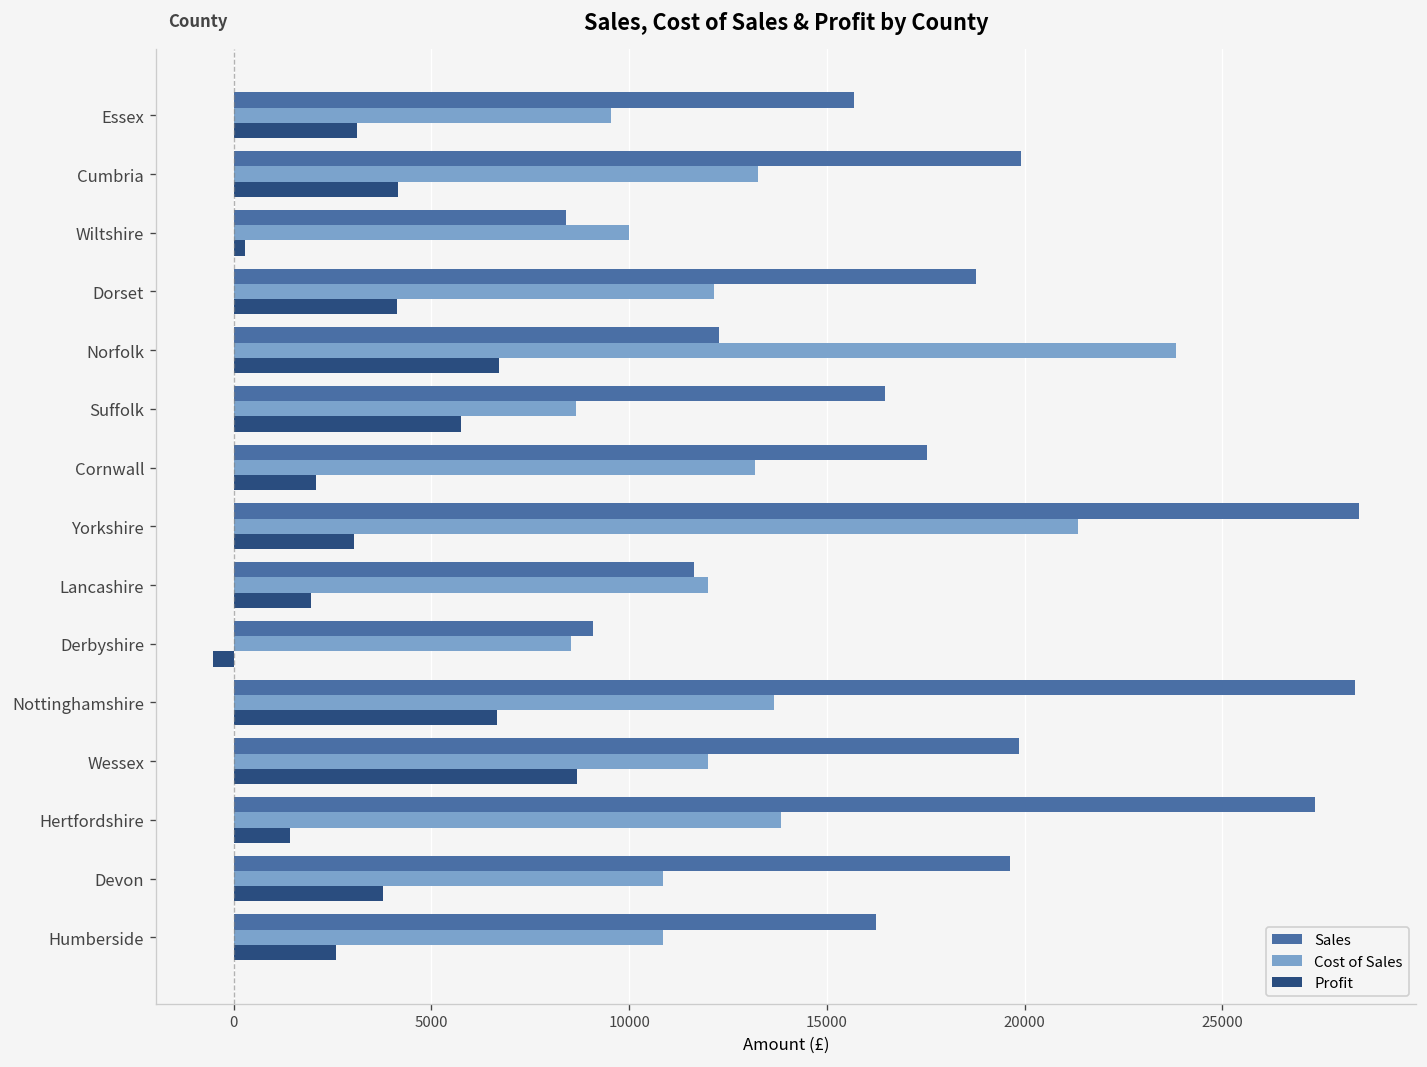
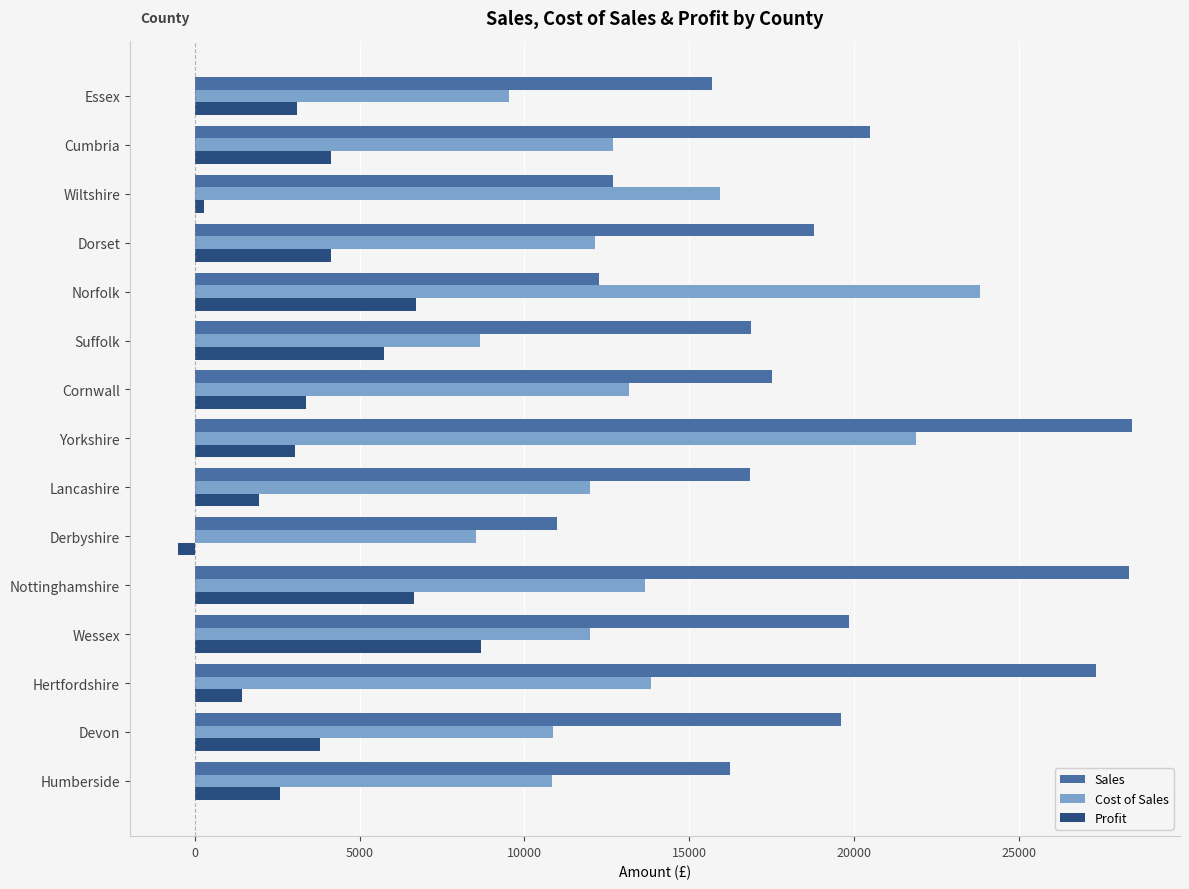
  {
    "Sales": {
      "Essex": 15700,
-     "Cumbria": 19900,
-     "Wiltshire": 8400,
+     "Cumbria": 20500,
+     "Wiltshire": 12700,
      "Dorset": 18800,
      "Norfolk": 12300,
-     "Suffolk": 16500,
+     "Suffolk": 16900,
      "Cornwall": 17500,
      "Yorkshire": 28400,
-     "Lancashire": 11600,
-     "Derbyshire": 9100,
+     "Lancashire": 16900,
+     "Derbyshire": 11000,
      "Nottinghamshire": 28300,
      "Wessex": 19900,
      "Hertfordshire": 27300,
      "Devon": 19600,
      "Humberside": 16300
    },
    "Cost of Sales": {
      "Essex": 9500,
-     "Cumbria": 13300,
-     "Wiltshire": 10000,
+     "Cumbria": 12700,
+     "Wiltshire": 15900,
      "Dorset": 12200,
      "Norfolk": 23800,
      "Suffolk": 8700,
      "Cornwall": 13200,
-     "Yorkshire": 21400,
+     "Yorkshire": 21900,
      "Lancashire": 12000,
      "Derbyshire": 8500,
      "Nottinghamshire": 13700,
      "Wessex": 12000,
      "Hertfordshire": 13800,
      "Devon": 10900,
      "Humberside": 10900
    },
    "Profit": {
      "Essex": 3100,
      "Cumbria": 4100,
      "Wiltshire": 300,
      "Dorset": 4100,
      "Norfolk": 6700,
      "Suffolk": 5700,
-     "Cornwall": 2100,
+     "Cornwall": 3400,
      "Yorkshire": 3000,
      "Lancashire": 2000,
      "Derbyshire": -500,
      "Nottinghamshire": 6700,
      "Wessex": 8700,
      "Hertfordshire": 1400,
      "Devon": 3800,
      "Humberside": 2600
    }
  }
